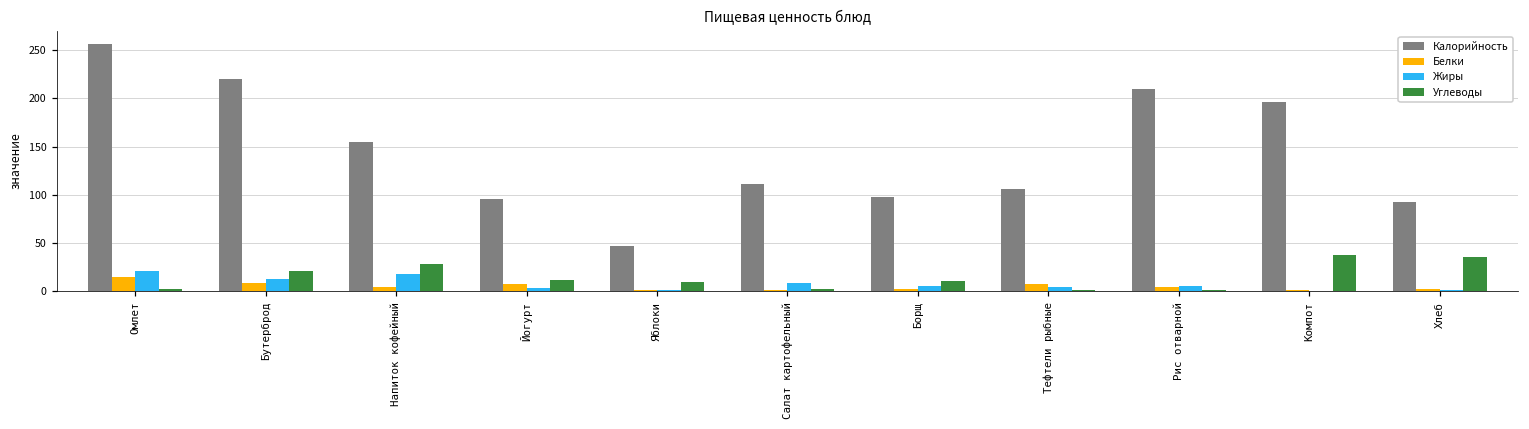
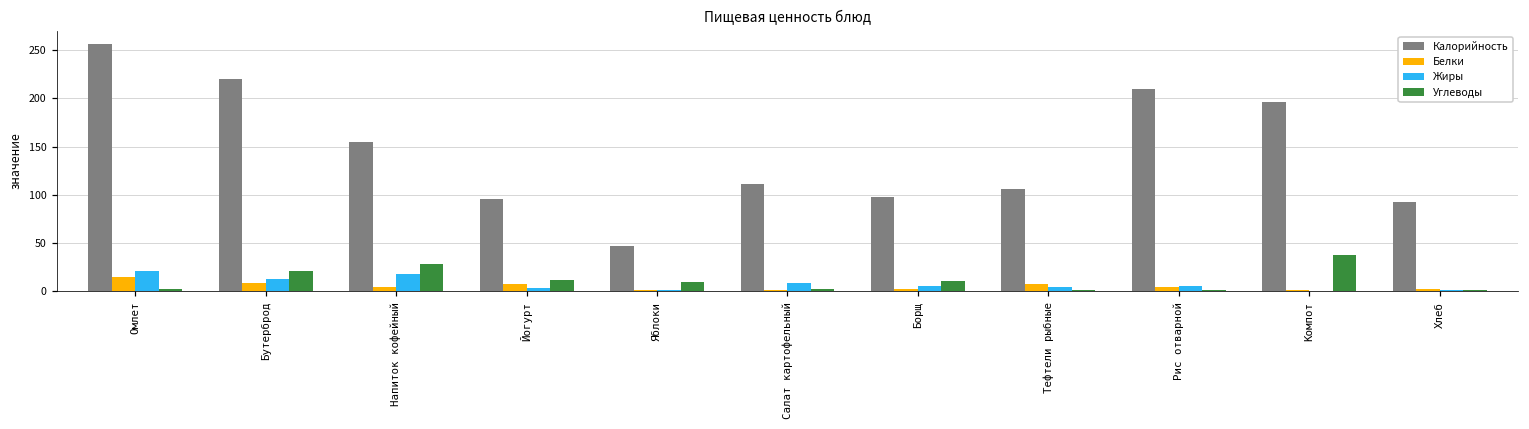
  {
    "Калорийность": {
      "Омлет": 260,
      "Бутерброд": 220,
      "Напиток кофейный": 160,
      "Йогурт": 100,
      "Яблоки": 50,
      "Салат картофельный": 110,
      "Борщ": 100,
      "Тефтели рыбные": 110,
      "Рис отварной": 210,
      "Компот": 200,
      "Хлеб": 90
    },
    "Белки": {
      "Омлет": 20,
      "Бутерброд": 10,
      "Напиток кофейный": 0,
      "Йогурт": 10,
      "Тефтели рыбные": 10,
      "Рис отварной": 0
    },
    "Жиры": {
      "Омлет": 20,
      "Бутерброд": 10,
      "Напиток кофейный": 20,
      "Йогурт": 0,
      "Салат картофельный": 10,
      "Борщ": 10,
      "Тефтели рыбные": 0,
      "Рис отварной": 10,
      "Компот": 0
    },
    "Углеводы": {
      "Бутерброд": 20,
      "Напиток кофейный": 30,
      "Йогурт": 10,
      "Яблоки": 10,
      "Борщ": 10,
      "Компот": 40,
-     "Хлеб": 40
+     "Хлеб": 0
    }
  }
